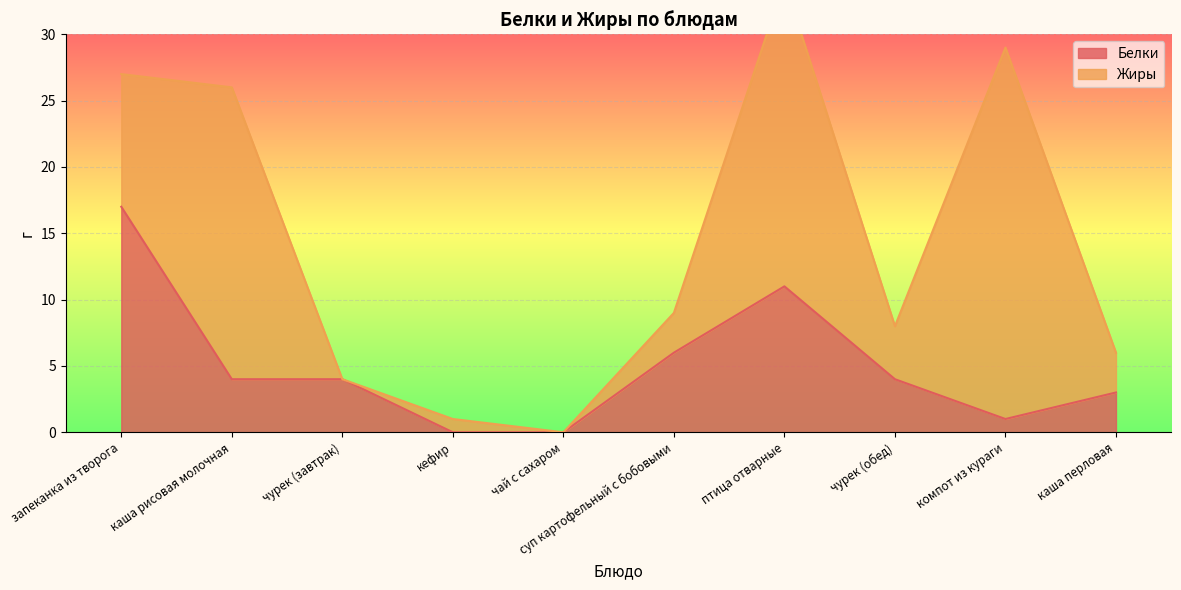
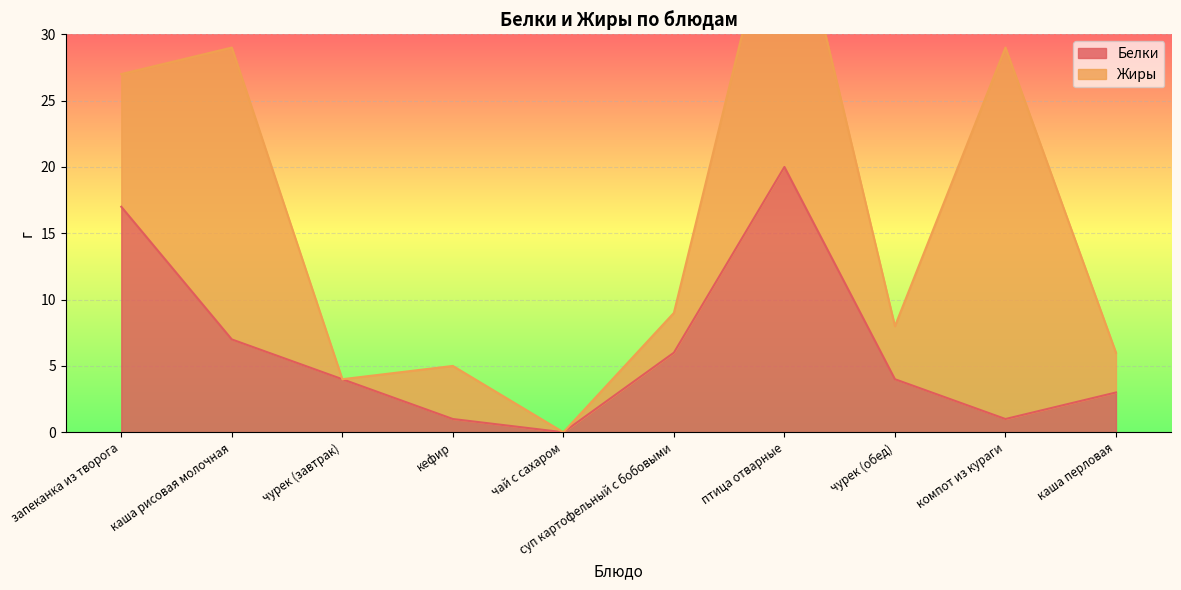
  {
    "Белки": {
      "запеканка из творога": 17,
-     "каша рисовая молочная": 4,
-     "кефир": 0,
+     "каша рисовая молочная": 7,
+     "кефир": 1,
      "суп картофельный с бобовыми": 6,
-     "птица отварные": 11,
+     "птица отварные": 20,
      "чурек (обед)": 4,
      "компот из кураги": 1,
      "каша перловая": 3
    },
    "Жиры": {
      "запеканка из творога": 10,
      "каша рисовая молочная": 22,
-     "кефир": 1,
+     "кефир": 4,
      "суп картофельный с бобовыми": 3,
      "чурек (обед)": 4,
      "компот из кураги": 28,
      "каша перловая": 3
    }
  }
